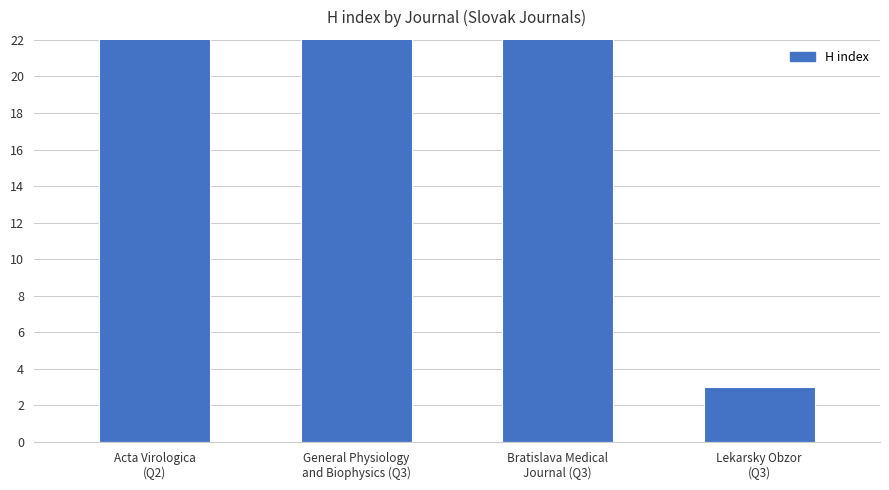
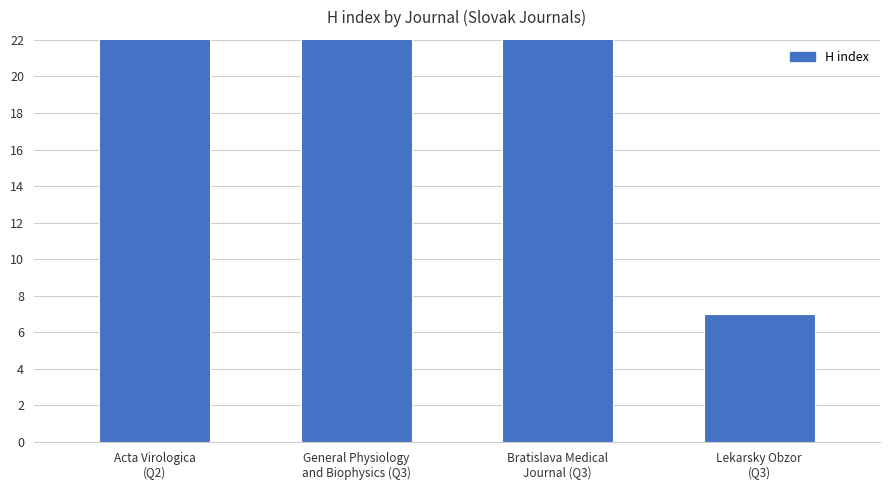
  {
-   "Lekarsky Obzor (Q3)": 3
+   "Lekarsky Obzor (Q3)": 7
  }
